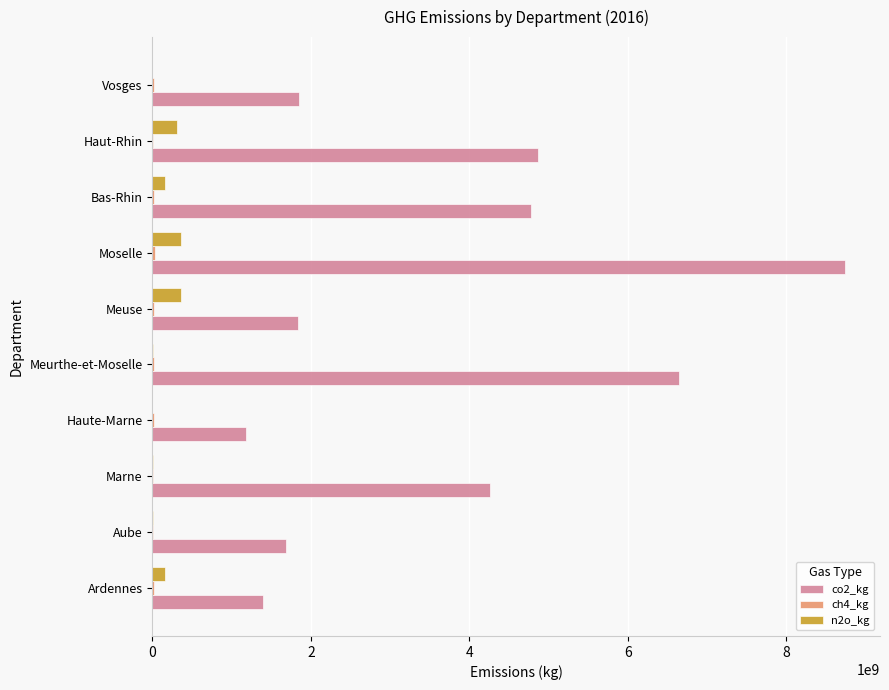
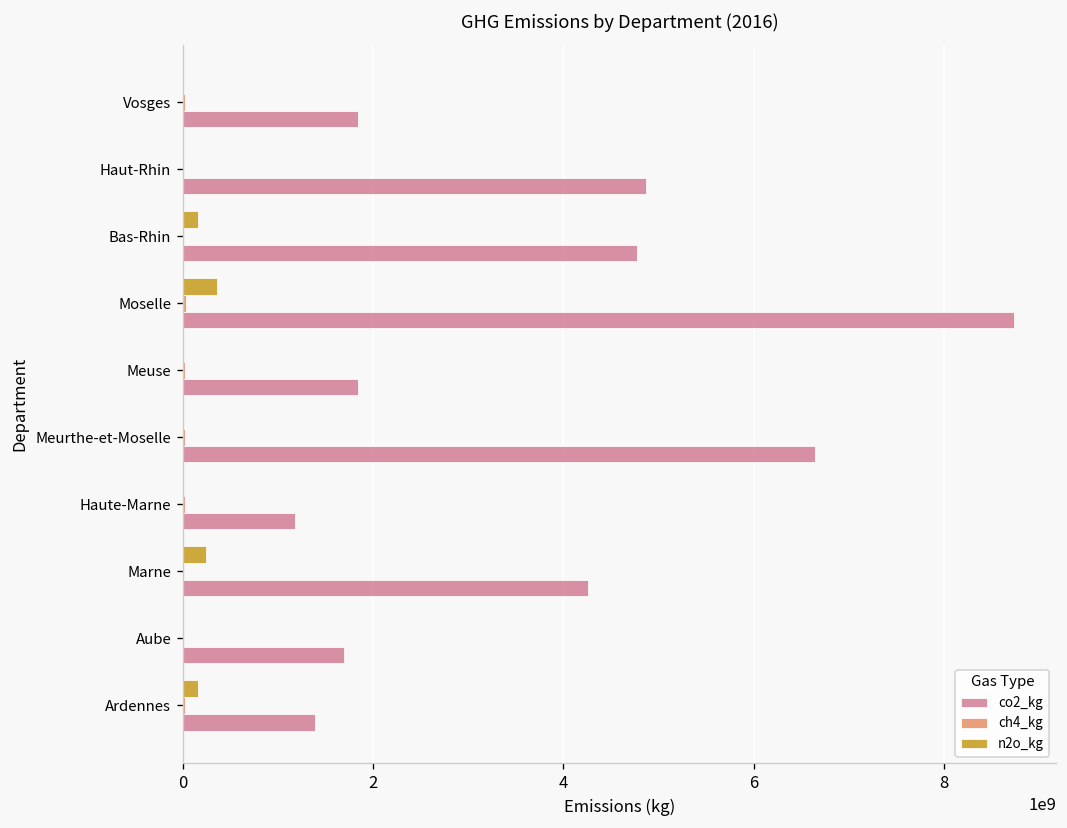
  {
    "n2o_kg": {
-     "Haut-Rhin": 300000000,
+     "Haut-Rhin": 0,
      "Bas-Rhin": 200000000,
      "Moselle": 400000000,
-     "Meuse": 400000000,
-     "Marne": 0,
+     "Meuse": 0,
+     "Marne": 200000000,
      "Ardennes": 200000000
    }
  }
